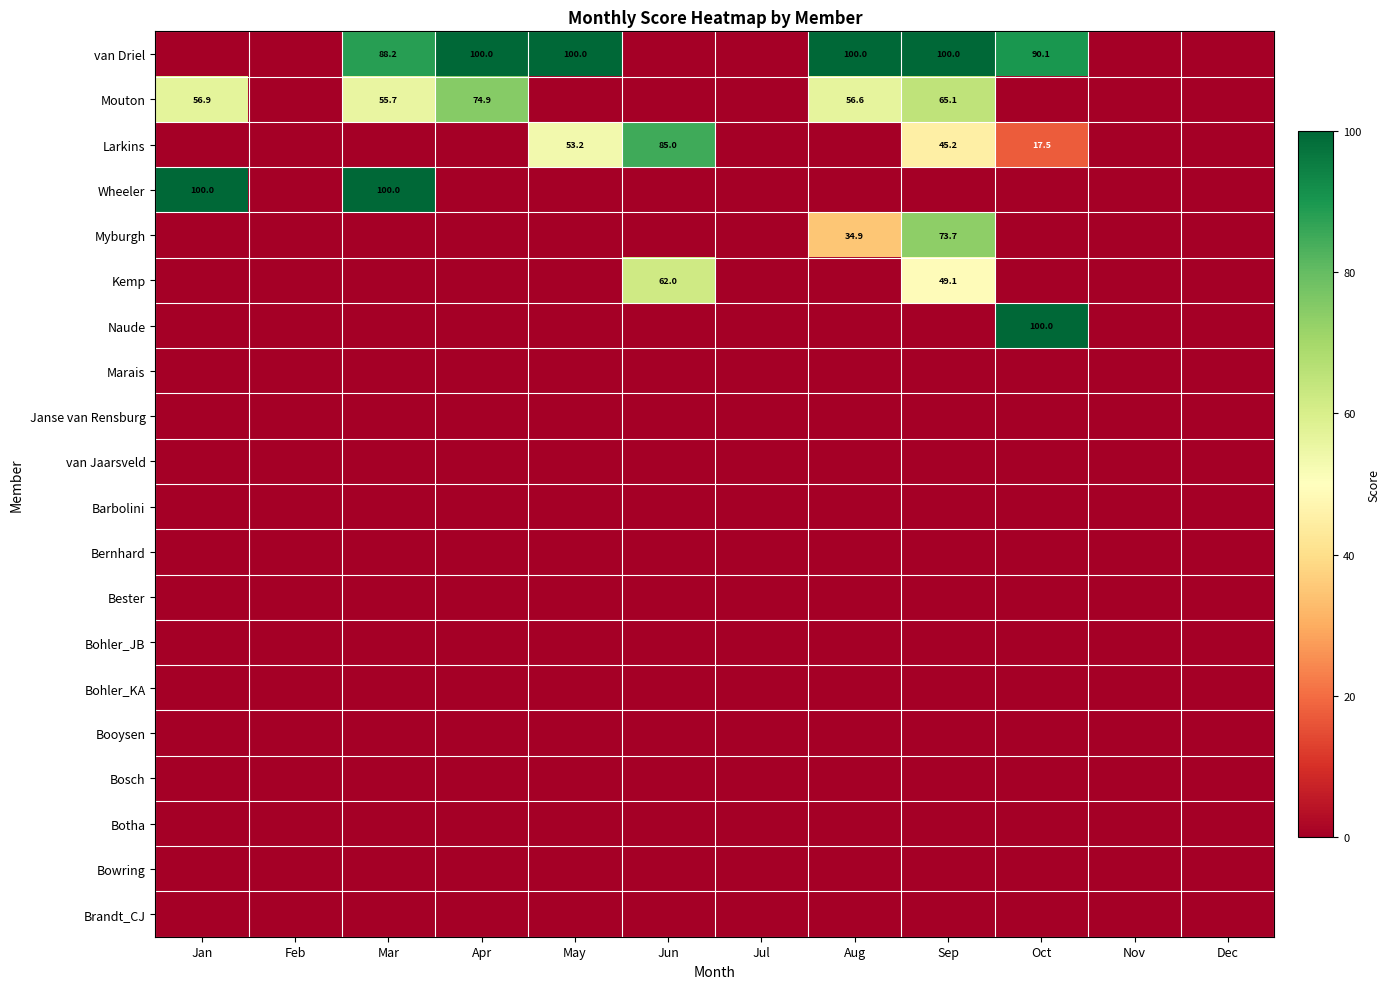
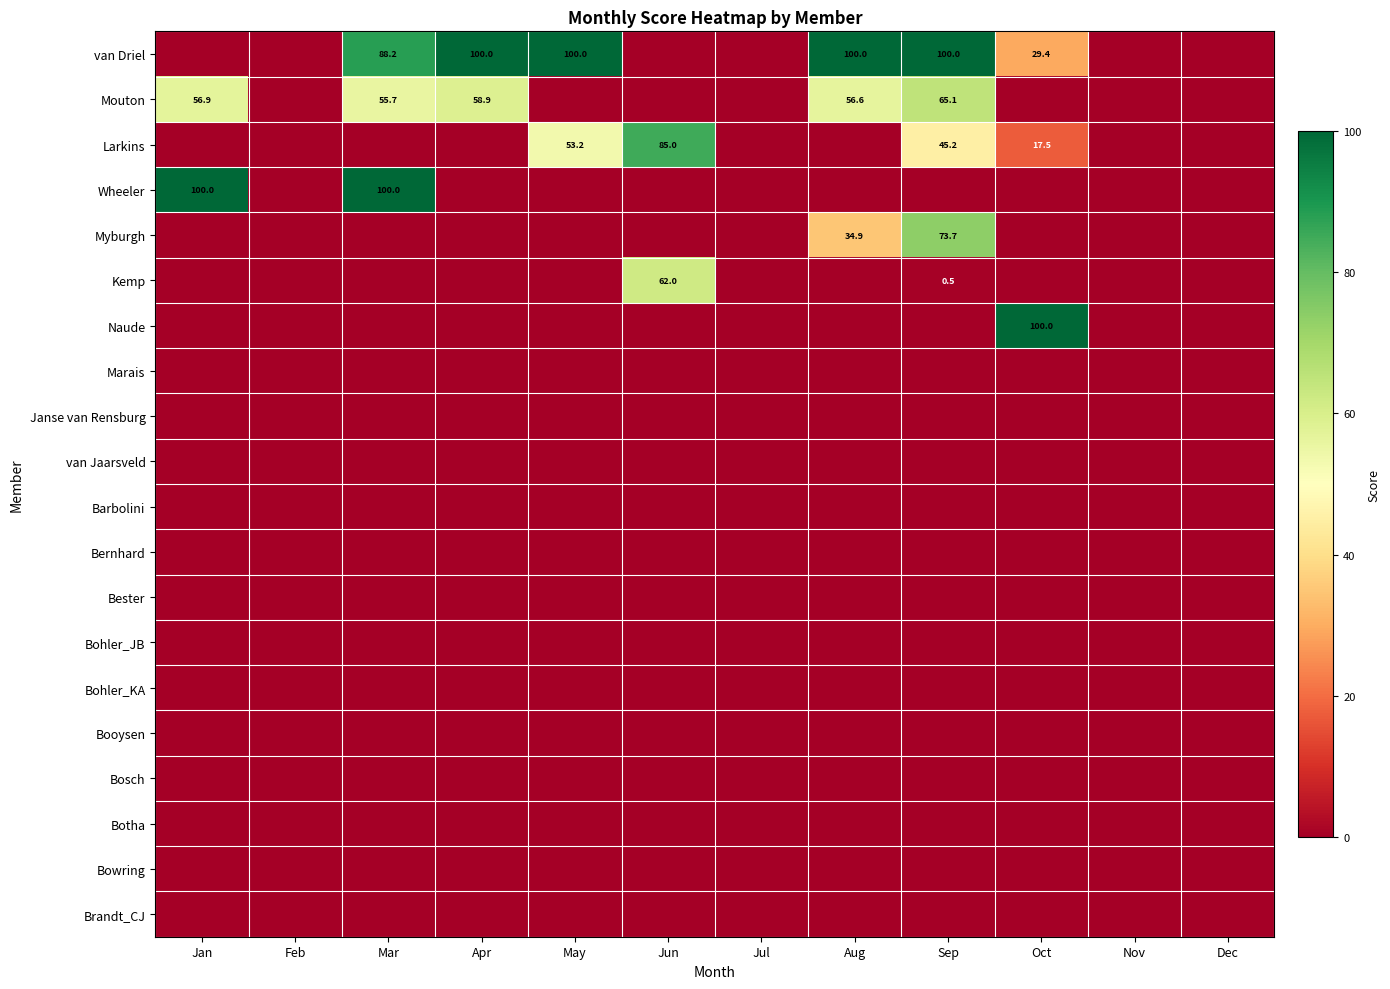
  {
    "van Driel": {
      "Mar": 88.2,
      "Apr": 100.0,
      "May": 100.0,
      "Aug": 100.0,
      "Sep": 100.0,
-     "Oct": 90.1
+     "Oct": 29.4
    },
    "Mouton": {
      "Jan": 56.9,
      "Mar": 55.7,
-     "Apr": 74.9,
+     "Apr": 58.9,
      "Aug": 56.6,
      "Sep": 65.1
    },
    "Larkins": {
      "May": 53.2,
      "Jun": 85.0,
      "Sep": 45.2,
      "Oct": 17.5
    },
    "Wheeler": {
      "Jan": 100.0,
      "Mar": 100.0
    },
    "Myburgh": {
      "Aug": 34.9,
      "Sep": 73.7
    },
    "Kemp": {
      "Jun": 62.0,
-     "Sep": 49.1
+     "Sep": 0.5
    },
    "Naude": {
      "Oct": 100.0
    }
  }
